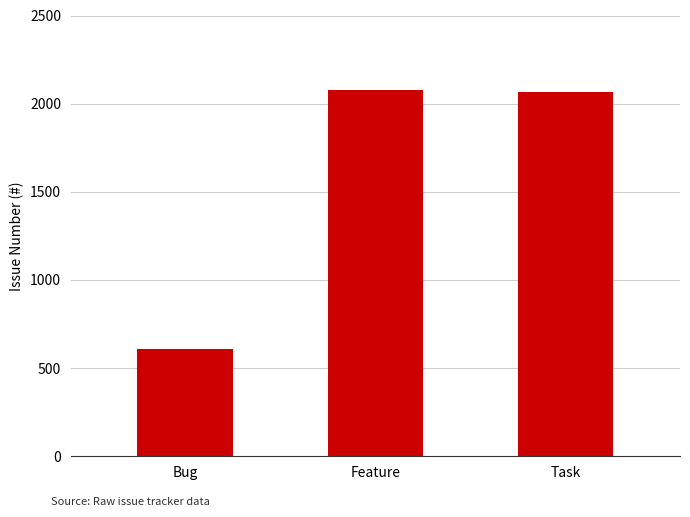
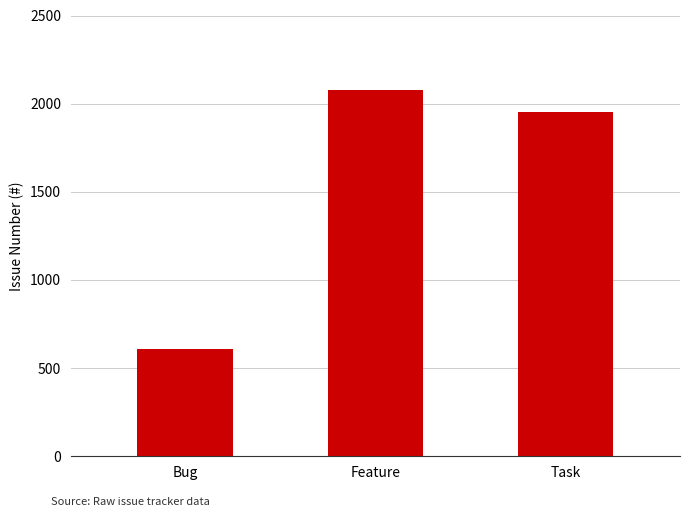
  {
    "Bug": 610,
    "Feature": 2080,
-   "Task": 2070
+   "Task": 1950
  }
